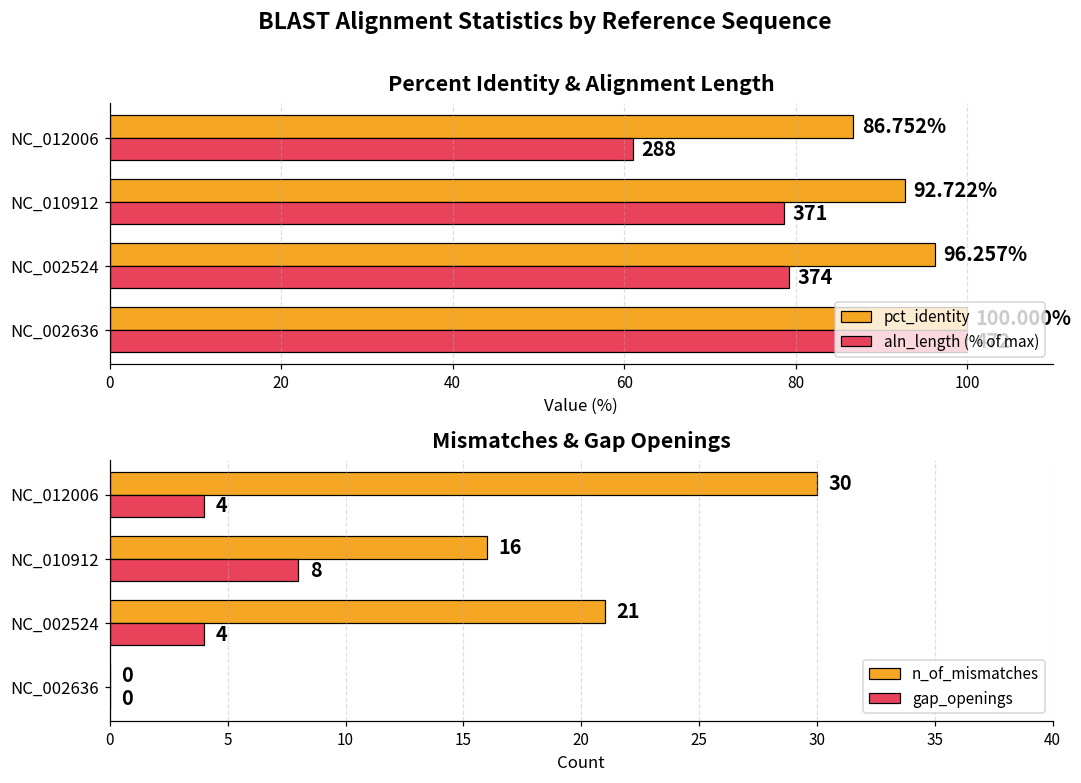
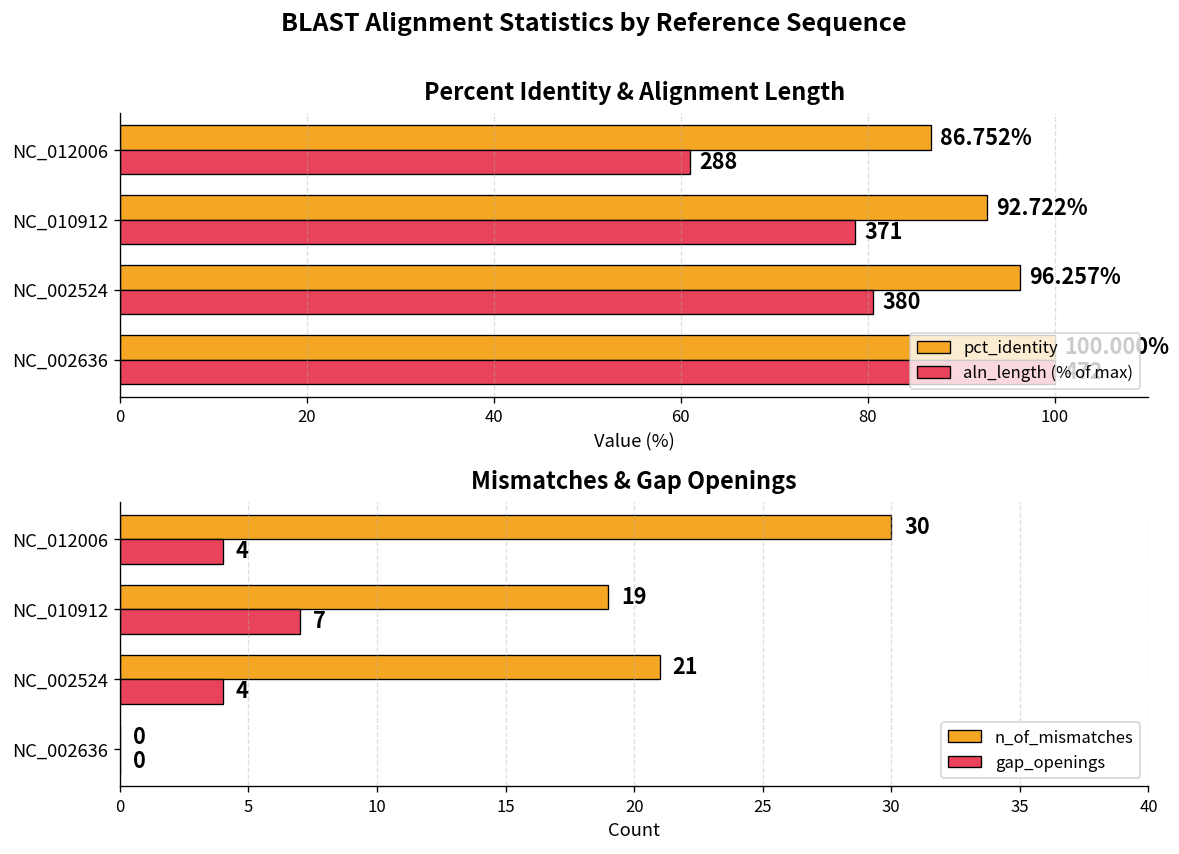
  {
    "Percent Identity & Alignment Length": {
      "pct_identity": {
        "NC_012006": "86.752%",
        "NC_010912": "92.722%",
        "NC_002524": "96.257%"
      },
      "aln_length (% of max)": {
-       "NC_002524": "374"
+       "NC_002524": "380"
      }
    },
    "Mismatches & Gap Openings": {
      "n_of_mismatches": {
        "NC_012006": "30",
-       "NC_010912": "16",
+       "NC_010912": "19",
        "NC_002524": "21",
        "NC_002636": "0"
      },
      "gap_openings": {
        "NC_012006": "4",
-       "NC_010912": "8",
+       "NC_010912": "7",
        "NC_002524": "4",
        "NC_002636": "0"
      }
    }
  }
